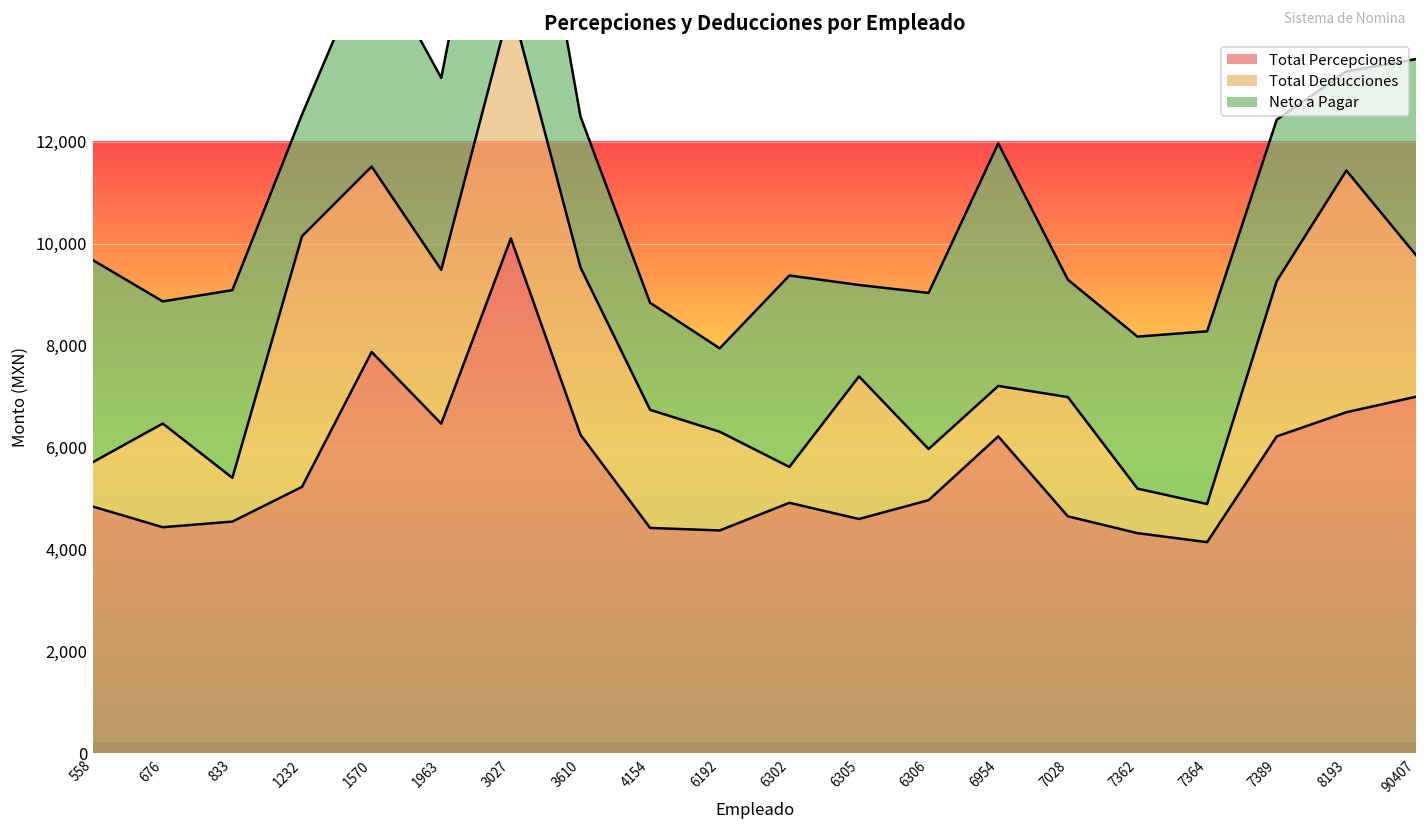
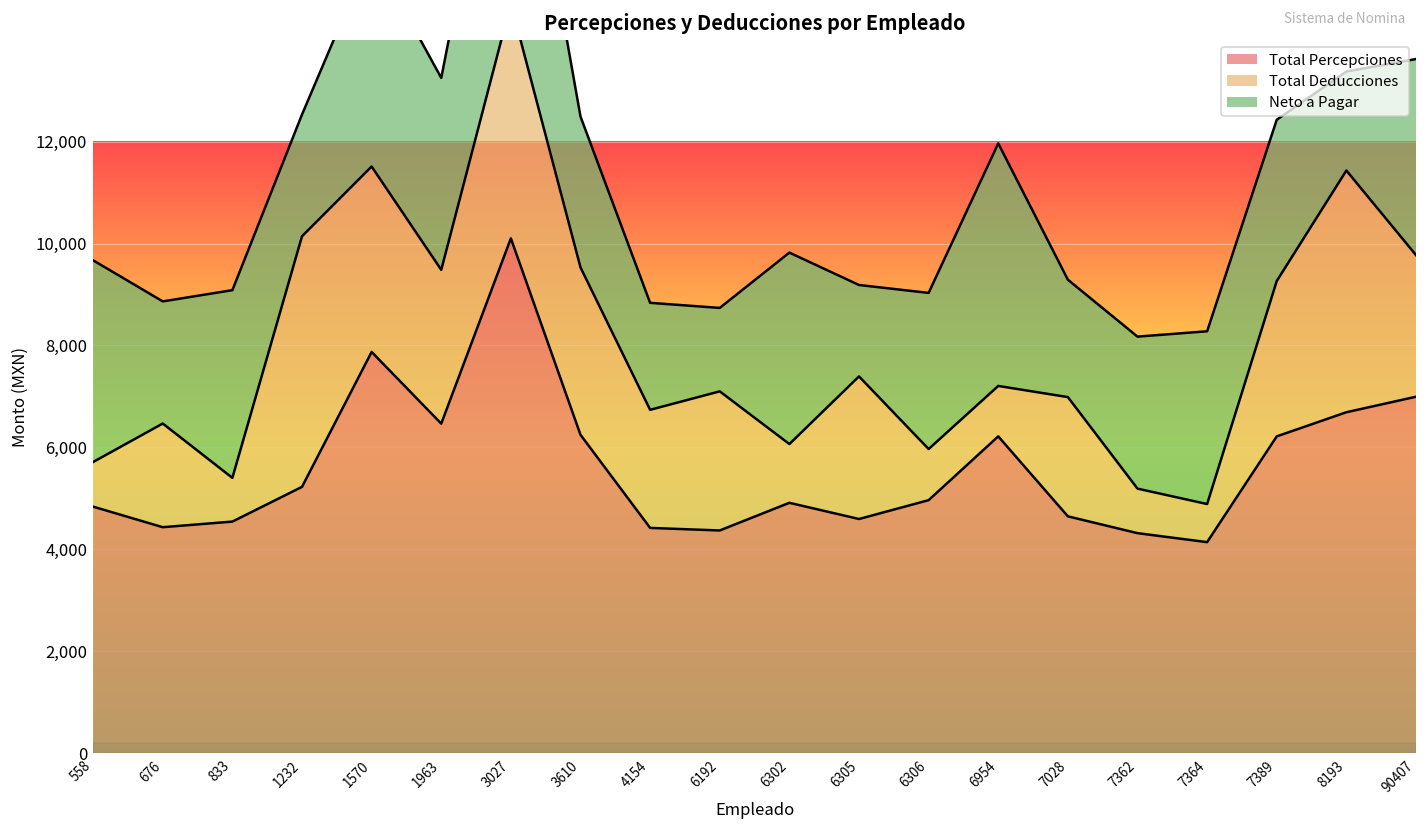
  {
    "Total Percepciones": {
      "558": "4,800",
      "676": "4,400",
      "833": "4,500",
      "1232": "5,200",
      "1570": "7,900",
      "1963": "6,500",
      "3027": "10,100",
      "3610": "6,200",
      "4154": "4,400",
      "6192": "4,400",
      "6302": "4,900",
      "6305": "4,600",
      "6306": "5,000",
      "6954": "6,200",
      "7028": "4,600",
      "7362": "4,300",
      "7364": "4,100",
      "7389": "6,200",
      "8193": "6,700",
      "90407": "7,000"
    },
    "Total Deducciones": {
      "558": "900",
      "676": "2,000",
      "833": "900",
      "1232": "4,900",
      "1570": "3,600",
      "1963": "3,000",
      "3610": "3,300",
      "4154": "2,300",
-     "6192": "1,900",
-     "6302": "700",
+     "6192": "2,700",
+     "6302": "1,200",
      "6305": "2,800",
      "6306": "1,000",
      "6954": "1,000",
      "7028": "2,300",
      "7362": "900",
      "7364": "700",
      "7389": "3,000",
      "8193": "4,700",
      "90407": "2,800"
    },
    "Neto a Pagar": {
      "558": "4,000",
      "676": "2,400",
      "833": "3,700",
      "1232": "2,400",
      "1963": "3,800",
      "3610": "3,000",
      "4154": "2,100",
      "6192": "1,600",
      "6302": "3,800",
      "6305": "1,800",
      "6306": "3,100",
      "6954": "4,800",
      "7028": "2,300",
      "7362": "3,000",
      "7364": "3,400",
      "90407": "3,800"
    }
  }
